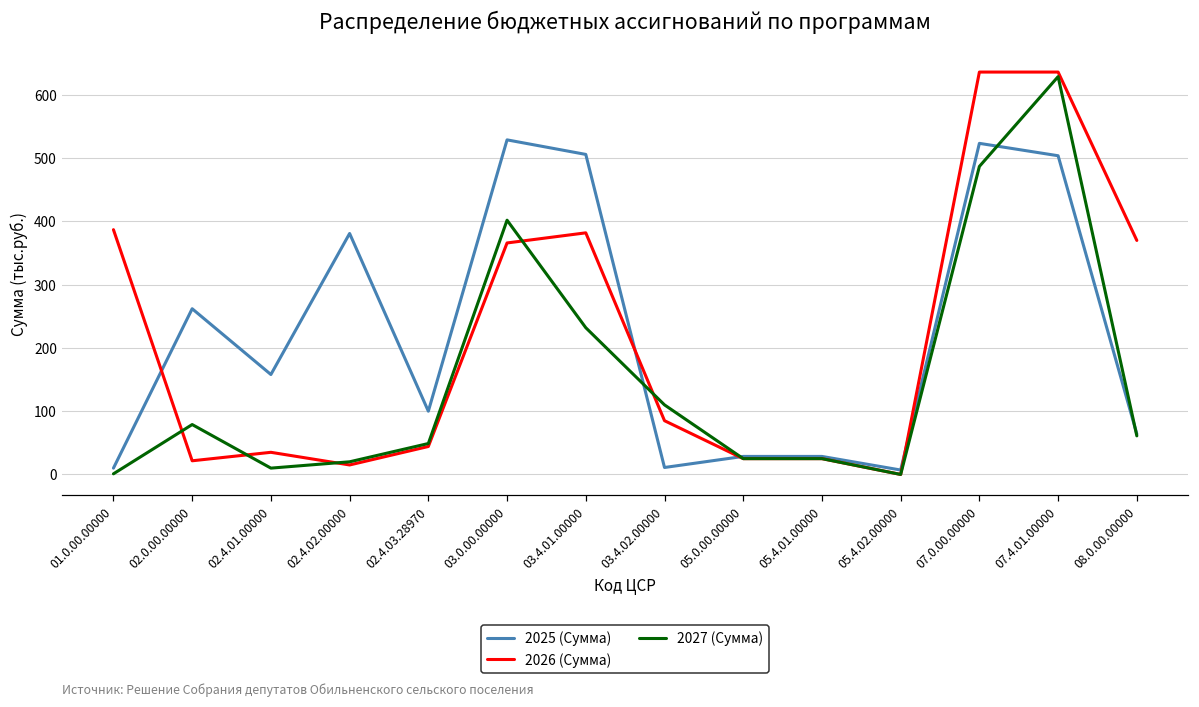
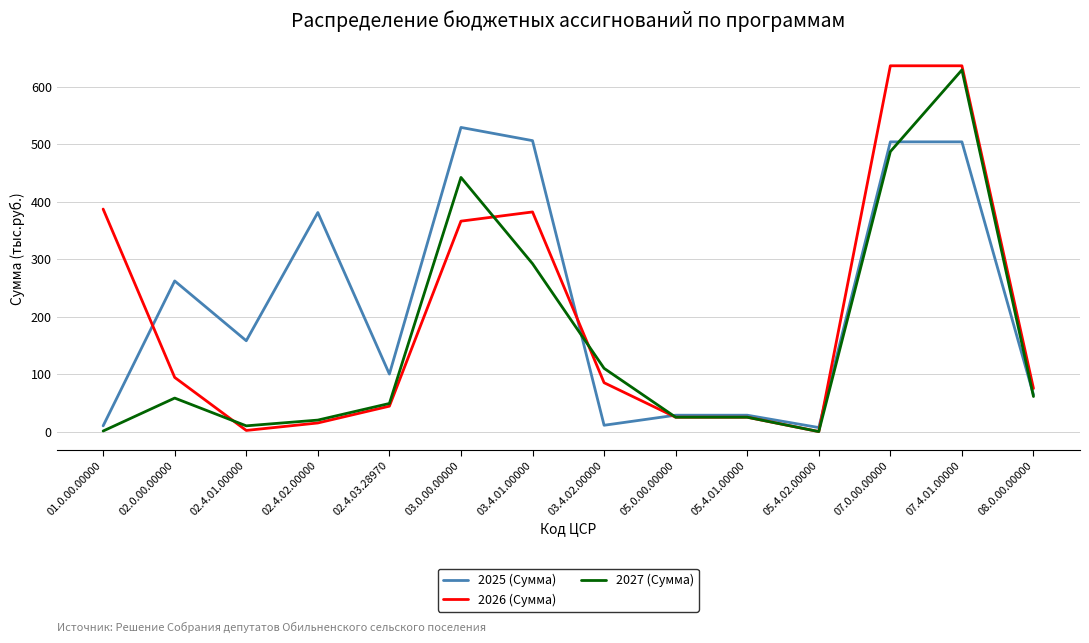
  {
    "2025 (Сумма)": {
      "01.0.00.00000": 10,
      "02.0.00.00000": 260,
      "02.4.01.00000": 160,
      "02.4.02.00000": 380,
      "02.4.03.28970": 100,
      "03.0.00.00000": 530,
      "03.4.01.00000": 510,
      "03.4.02.00000": 10,
      "05.4.02.00000": 10,
-     "07.0.00.00000": 520,
+     "07.0.00.00000": 500,
      "07.4.01.00000": 500
    },
    "2026 (Сумма)": {
      "01.0.00.00000": 390,
-     "02.0.00.00000": 20,
-     "02.4.01.00000": 40,
+     "02.0.00.00000": 90,
+     "02.4.01.00000": 0,
      "02.4.02.00000": 20,
      "02.4.03.28970": 40,
      "03.0.00.00000": 370,
      "03.4.01.00000": 380,
      "03.4.02.00000": 90,
      "07.0.00.00000": 640,
      "07.4.01.00000": 640,
-     "08.0.00.00000": 370
+     "08.0.00.00000": 80
    },
    "2027 (Сумма)": {
      "01.0.00.00000": 0,
-     "02.0.00.00000": 80,
+     "02.0.00.00000": 60,
      "02.4.01.00000": 10,
      "02.4.02.00000": 20,
      "02.4.03.28970": 50,
-     "03.0.00.00000": 400,
-     "03.4.01.00000": 230,
+     "03.0.00.00000": 440,
+     "03.4.01.00000": 290,
      "03.4.02.00000": 110,
      "07.0.00.00000": 490,
      "07.4.01.00000": 630
    }
  }
